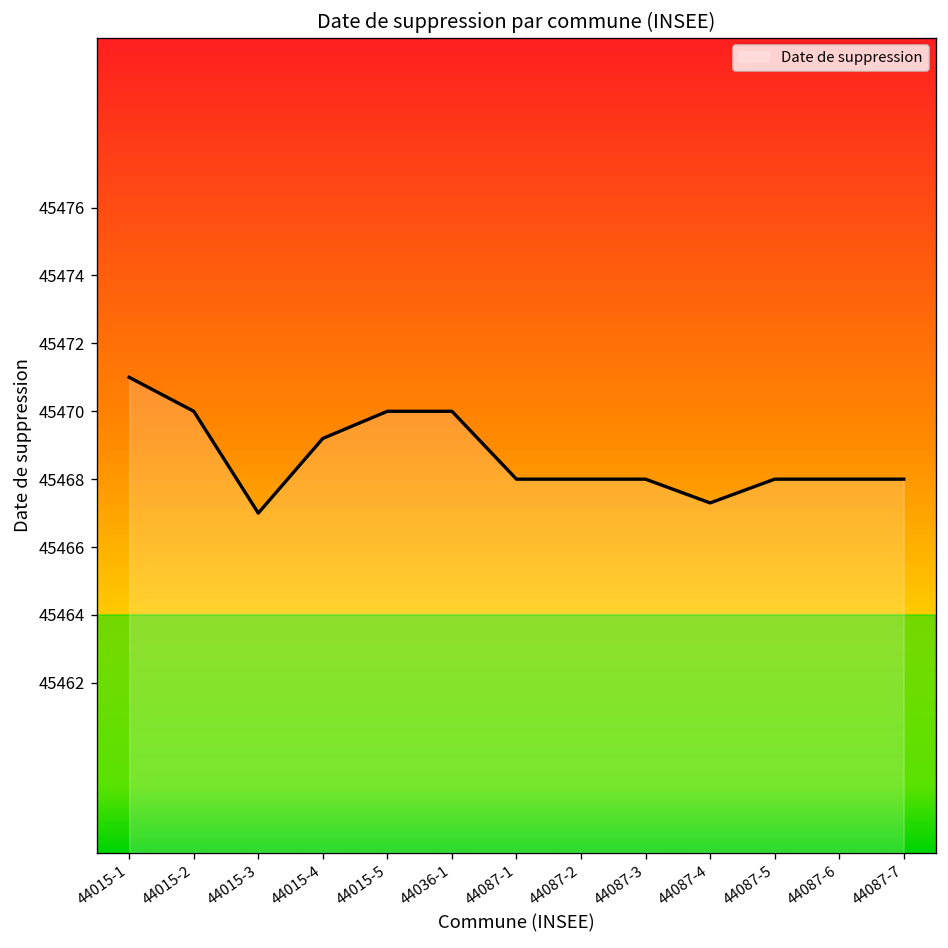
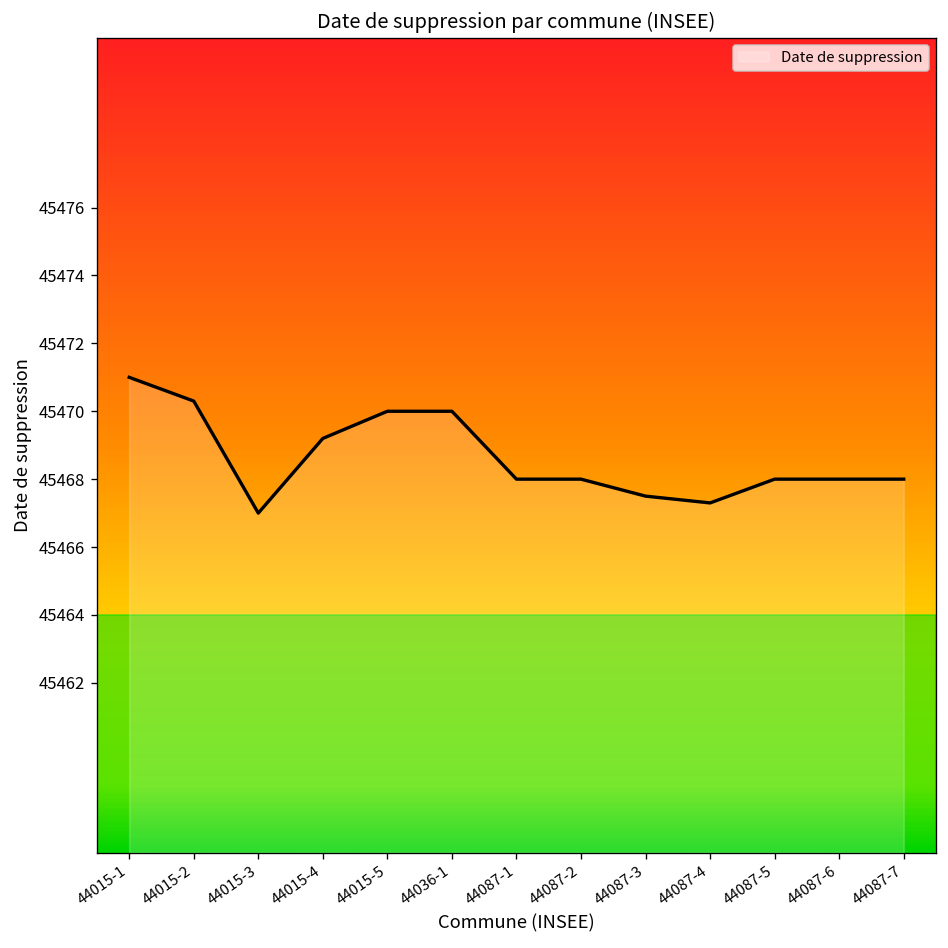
  {
    "44015-1": 45471.0,
-   "44015-2": 45470.0,
+   "44015-2": 45470.3,
    "44015-3": 45467.0,
    "44015-4": 45469.2,
    "44015-5": 45470.0,
    "44036-1": 45470.0,
    "44087-1": 45468.0,
    "44087-2": 45468.0,
-   "44087-3": 45468.0,
+   "44087-3": 45467.5,
    "44087-4": 45467.3,
    "44087-5": 45468.0,
    "44087-6": 45468.0,
    "44087-7": 45468.0
  }
